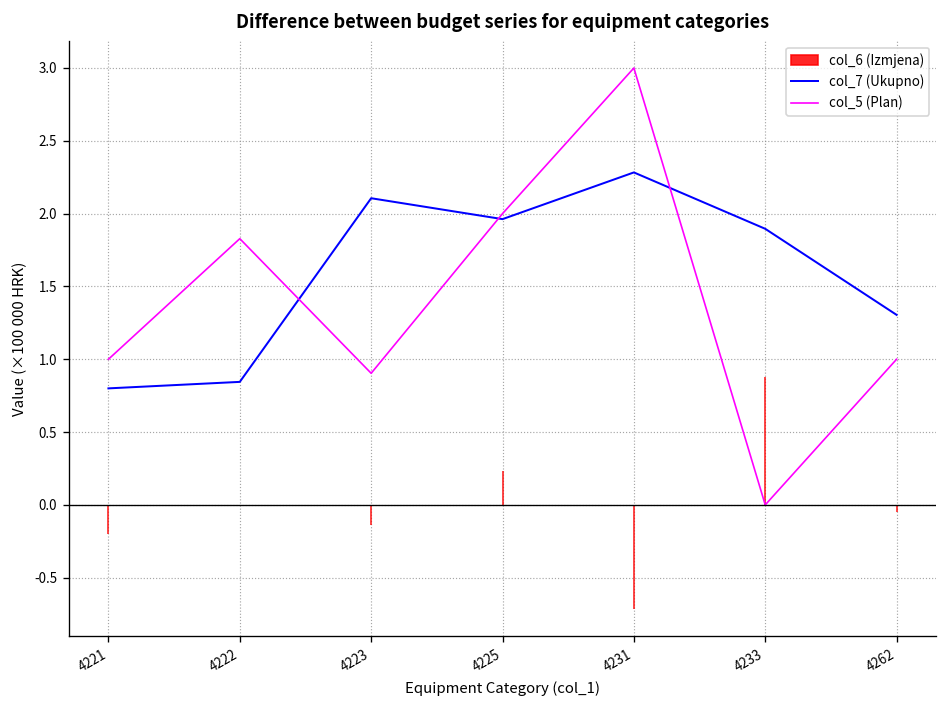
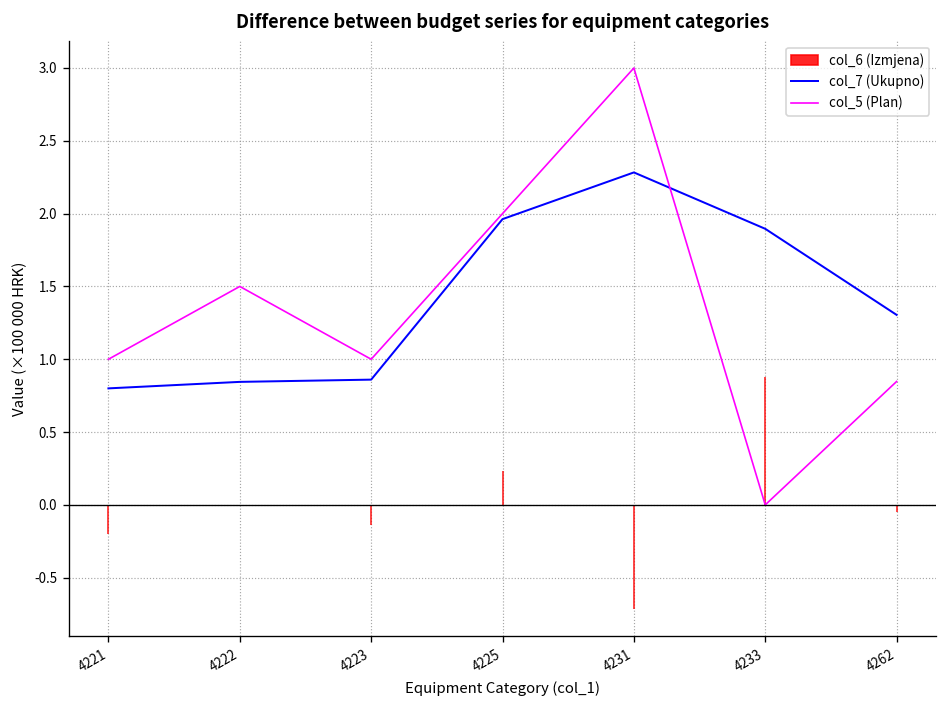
  {
    "col_7 (Ukupno)": {
      "4221": 0.80,
      "4222": 0.84,
-     "4223": 2.11,
+     "4223": 0.86,
      "4225": 1.96,
      "4231": 2.28,
      "4233": 1.90,
      "4262": 1.30
    },
    "col_5 (Plan)": {
      "4221": 1.00,
-     "4222": 1.83,
-     "4223": 0.90,
+     "4222": 1.50,
+     "4223": 1.00,
      "4225": 2.00,
      "4231": 3.00,
      "4233": 0.00,
-     "4262": 1.00
+     "4262": 0.85
    }
  }
